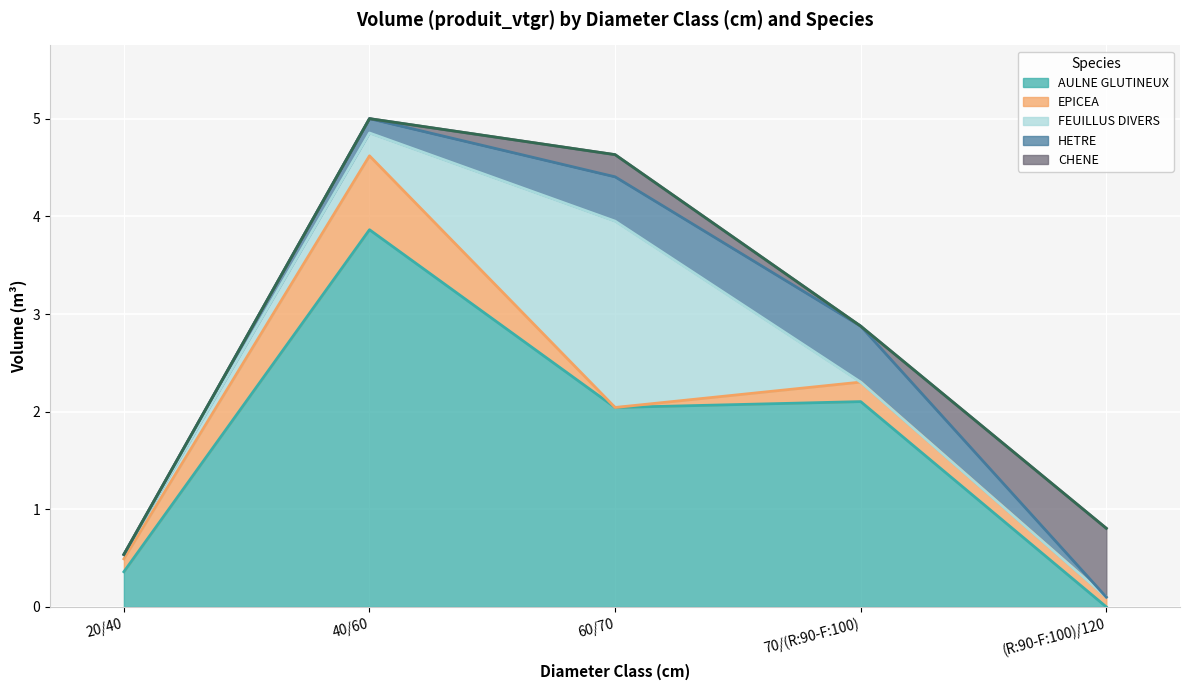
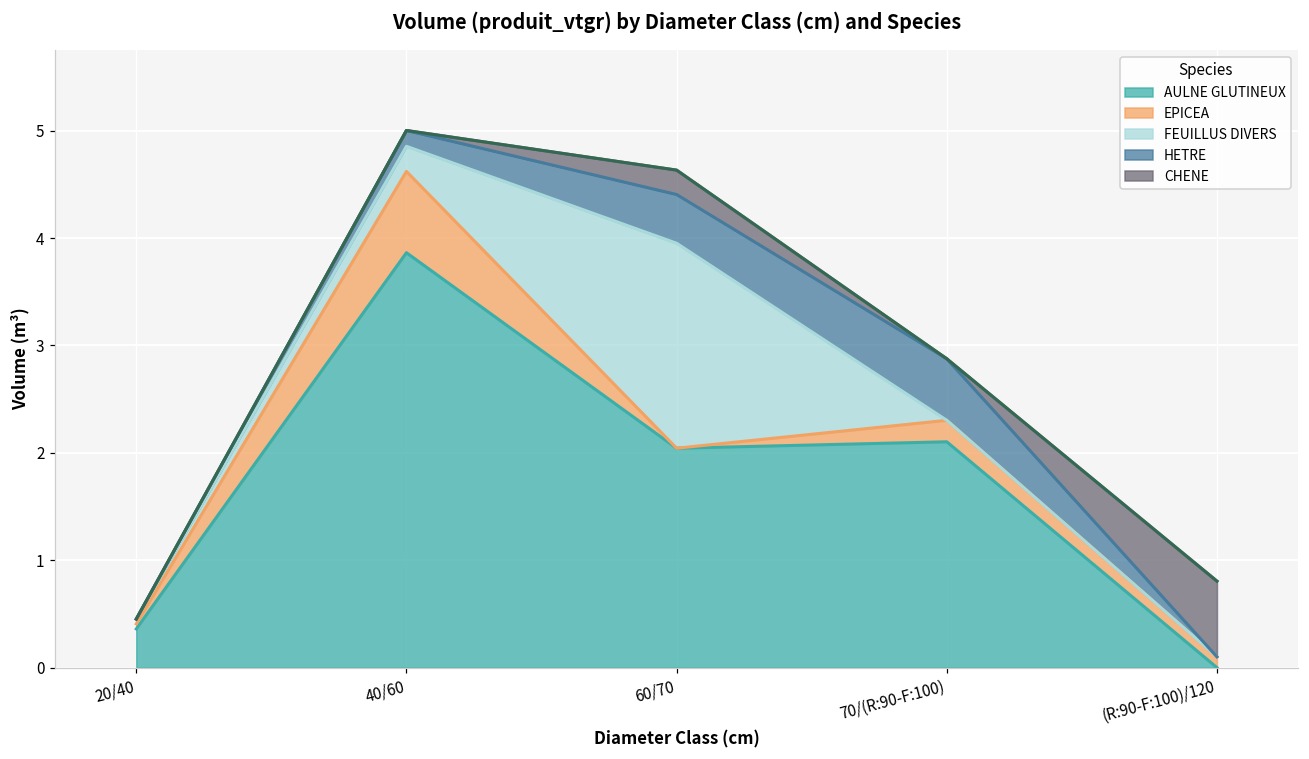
  {
    "EPICEA": {
-     "20/40": 0.1,
+     "20/40": 0.0,
      "40/60": 0.8
    },
    "FEUILLUS DIVERS": {
      "40/60": 0.2,
      "60/70": 1.9
    }
  }
